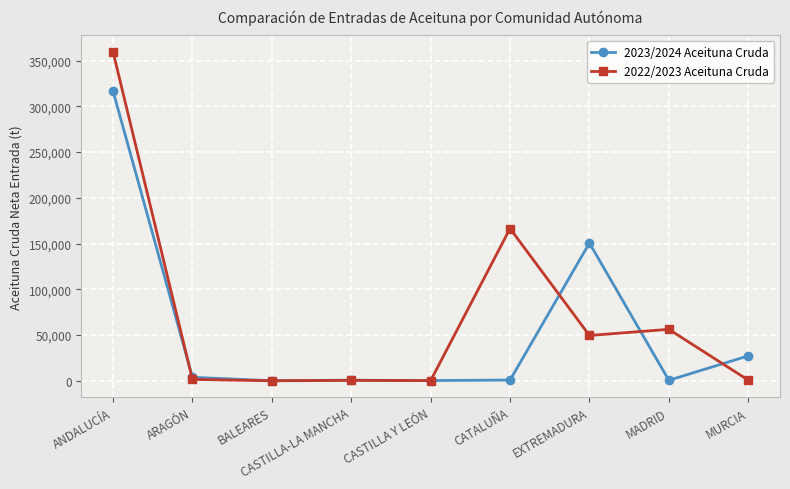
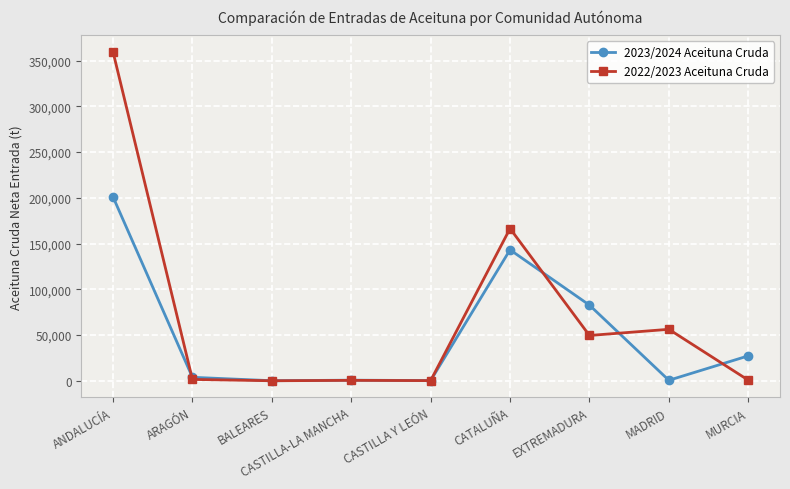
  {
    "2023/2024 Aceituna Cruda": {
-     "ANDALUCÍA": "320,000",
-     "CATALUÑA": "0",
-     "EXTREMADURA": "150,000",
+     "ANDALUCÍA": "200,000",
+     "CATALUÑA": "140,000",
+     "EXTREMADURA": "80,000",
      "MADRID": "0",
      "MURCIA": "30,000"
    },
    "2022/2023 Aceituna Cruda": {
      "ANDALUCÍA": "360,000",
      "CATALUÑA": "170,000",
      "EXTREMADURA": "50,000",
      "MADRID": "60,000",
      "MURCIA": "0"
    }
  }
